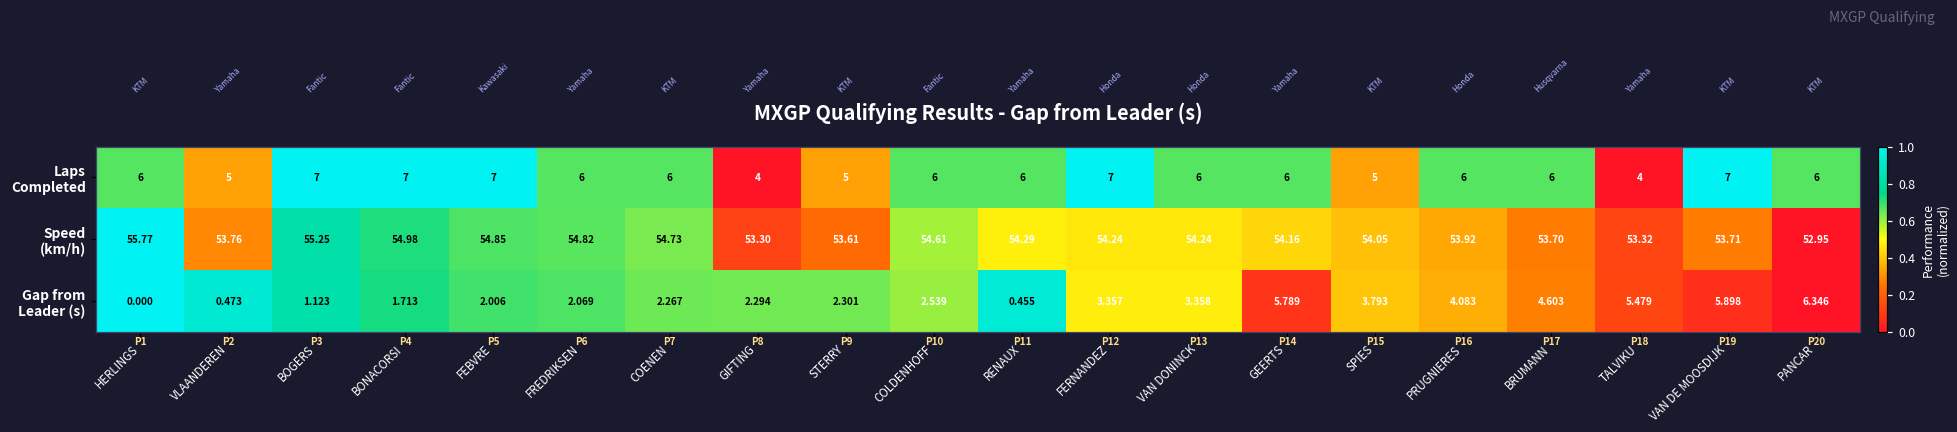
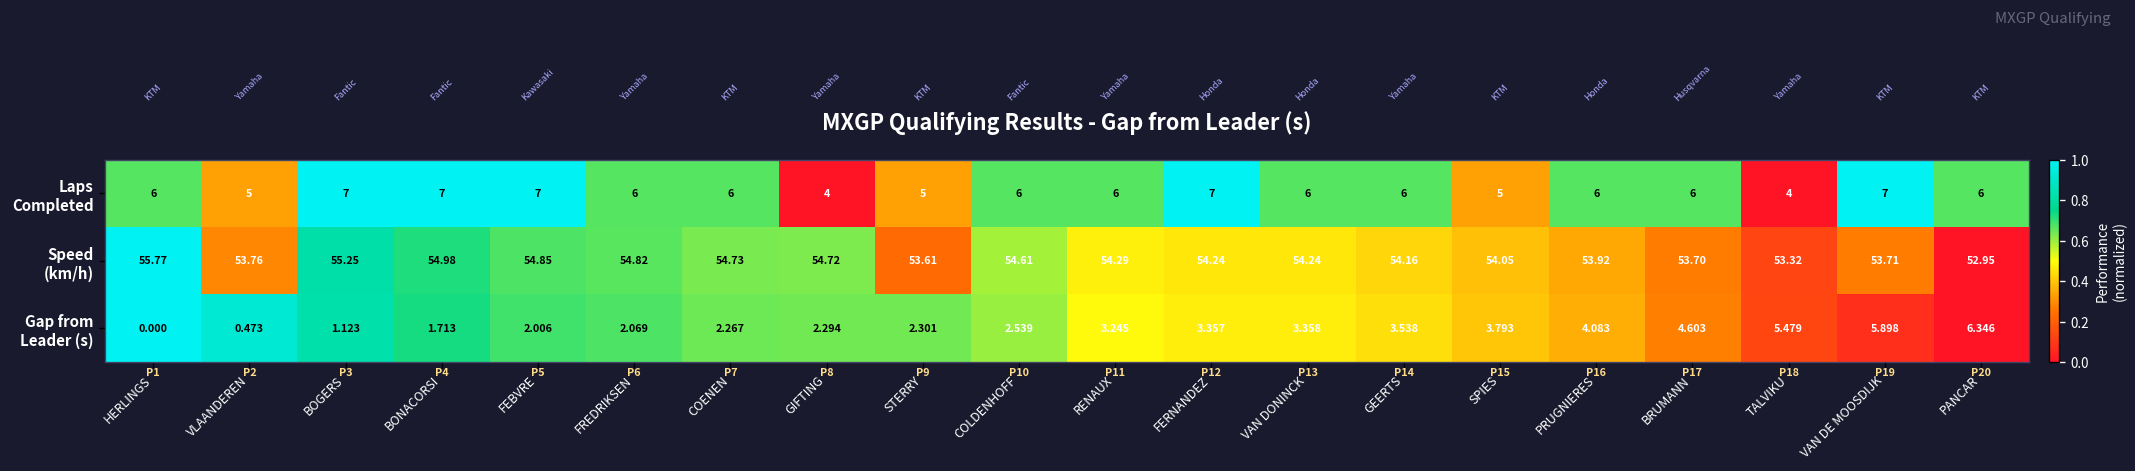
  {
    "Laps Completed": {
      "HERLINGS": 6,
      "VLAANDEREN": 5,
      "BOGERS": 7,
      "BONACORSI": 7,
      "FEBVRE": 7,
      "FREDRIKSEN": 6,
      "COENEN": 6,
      "GIFTING": 4,
      "STERRY": 5,
      "COLDENHOFF": 6,
      "RENAUX": 6,
      "FERNANDEZ": 7,
      "VAN DONINCK": 6,
      "GEERTS": 6,
      "SPIES": 5,
      "PRUGNIERES": 6,
      "BRUMANN": 6,
      "TALVIKU": 4,
      "VAN DE MOOSDIJK": 7,
      "PANCAR": 6
    },
    "Speed (km/h)": {
      "HERLINGS": 55.77,
      "VLAANDEREN": 53.76,
      "BOGERS": 55.25,
      "BONACORSI": 54.98,
      "FEBVRE": 54.85,
      "FREDRIKSEN": 54.82,
      "COENEN": 54.73,
-     "GIFTING": 53.30,
+     "GIFTING": 54.72,
      "STERRY": 53.61,
      "COLDENHOFF": 54.61,
      "RENAUX": 54.29,
      "FERNANDEZ": 54.24,
      "VAN DONINCK": 54.24,
      "GEERTS": 54.16,
      "SPIES": 54.05,
      "PRUGNIERES": 53.92,
      "BRUMANN": 53.70,
      "TALVIKU": 53.32,
      "VAN DE MOOSDIJK": 53.71,
      "PANCAR": 52.95
    },
    "Gap from Leader (s)": {
      "HERLINGS": 0.000,
      "VLAANDEREN": 0.473,
      "BOGERS": 1.123,
      "BONACORSI": 1.713,
      "FEBVRE": 2.006,
      "FREDRIKSEN": 2.069,
      "COENEN": 2.267,
      "GIFTING": 2.294,
      "STERRY": 2.301,
      "COLDENHOFF": 2.539,
-     "RENAUX": 0.455,
+     "RENAUX": 3.245,
      "FERNANDEZ": 3.357,
      "VAN DONINCK": 3.358,
-     "GEERTS": 5.789,
+     "GEERTS": 3.538,
      "SPIES": 3.793,
      "PRUGNIERES": 4.083,
      "BRUMANN": 4.603,
      "TALVIKU": 5.479,
      "VAN DE MOOSDIJK": 5.898,
      "PANCAR": 6.346
    }
  }
